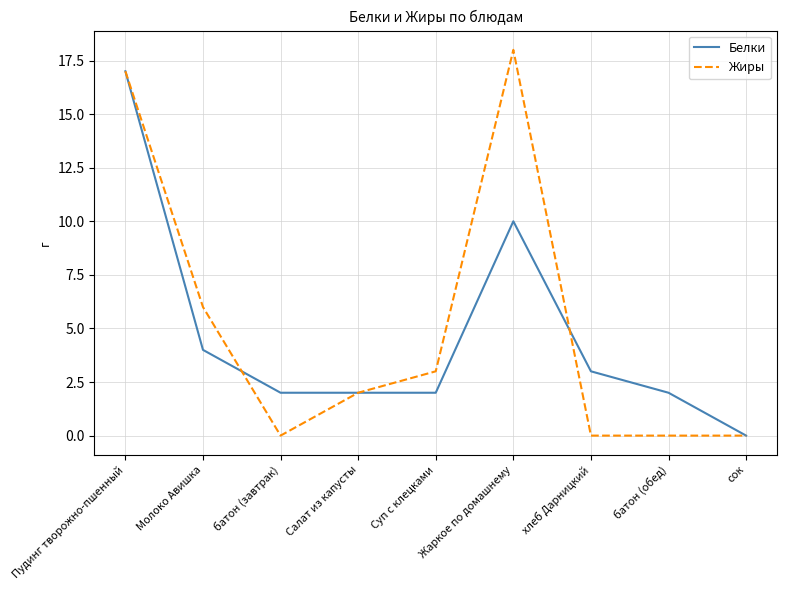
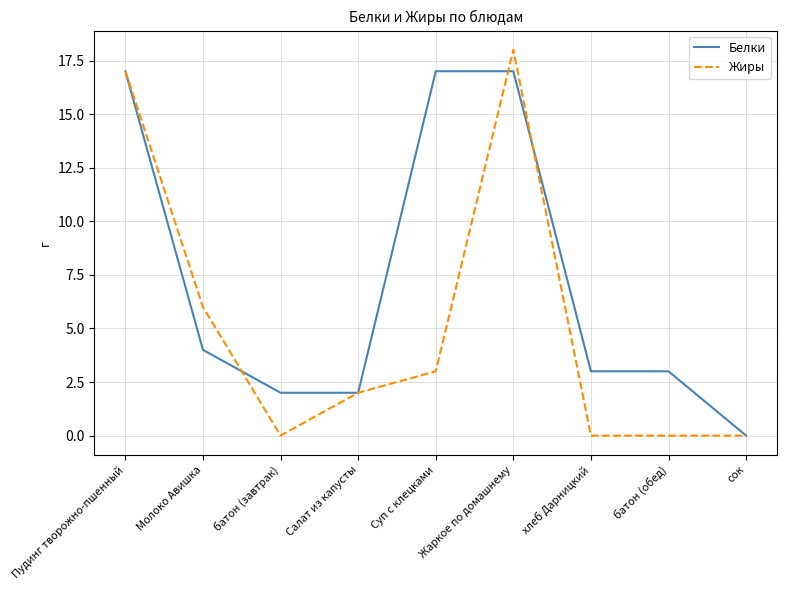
  {
    "Белки": {
      "Молоко Авишка": 4,
      "батон (завтрак)": 2,
-     "Суп с клецками": 2,
-     "Жаркое по домашнему": 10,
+     "Суп с клецками": 17,
+     "Жаркое по домашнему": 17,
      "хлеб Дарницкий": 3,
-     "батон (обед)": 2
+     "батон (обед)": 3
    },
    "Жиры": {
      "Молоко Авишка": 6,
      "батон (завтрак)": 0,
      "Суп с клецками": 3,
      "Жаркое по домашнему": 18,
      "хлеб Дарницкий": 0,
      "батон (обед)": 0
    }
  }
